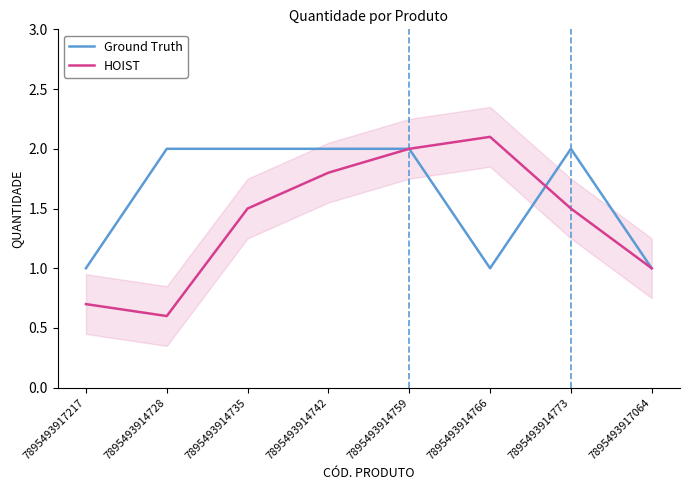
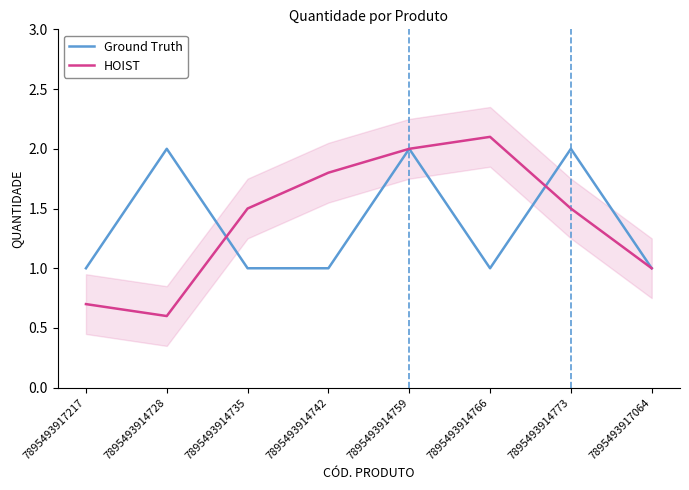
  {
    "Ground Truth": {
      "7895493917217": 1,
      "7895493914728": 2,
-     "7895493914735": 2,
-     "7895493914742": 2,
+     "7895493914735": 1,
+     "7895493914742": 1,
      "7895493914766": 1,
      "7895493914773": 2
    }
  }
